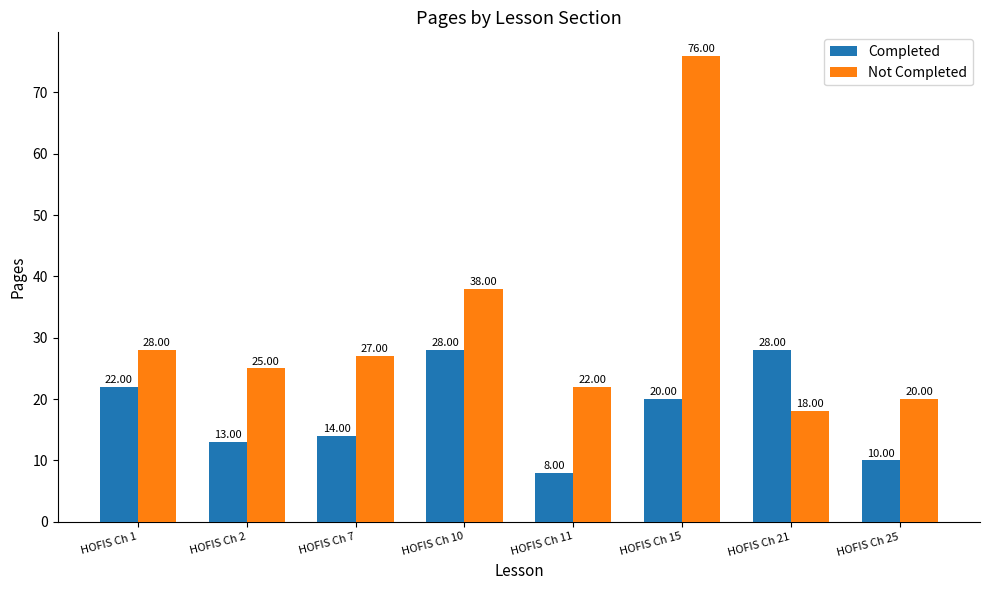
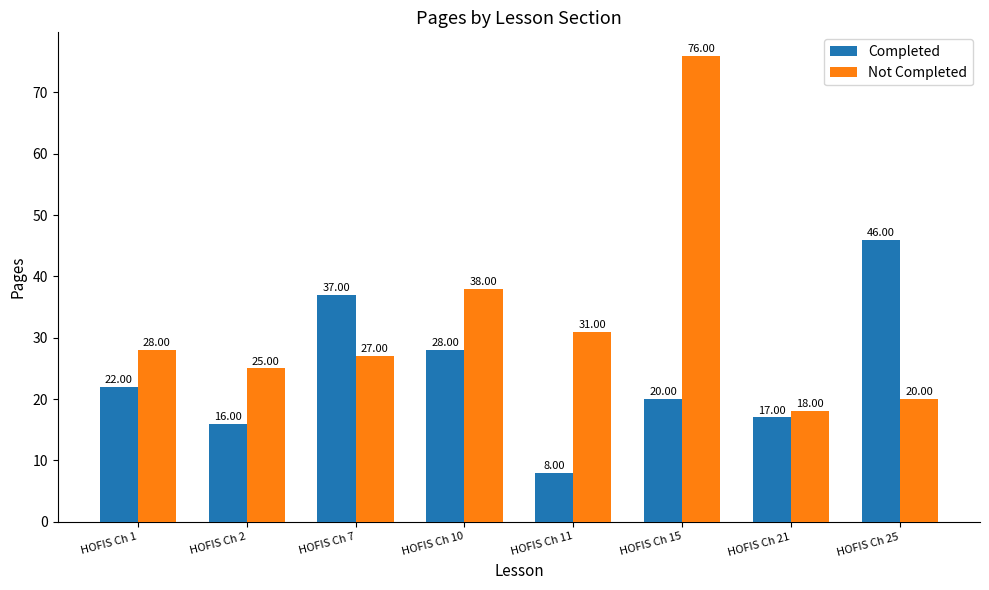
  {
    "Completed": {
      "HOFIS Ch 1": 22.00,
-     "HOFIS Ch 2": 13.00,
-     "HOFIS Ch 7": 14.00,
+     "HOFIS Ch 2": 16.00,
+     "HOFIS Ch 7": 37.00,
      "HOFIS Ch 10": 28.00,
      "HOFIS Ch 11": 8.00,
      "HOFIS Ch 15": 20.00,
-     "HOFIS Ch 21": 28.00,
-     "HOFIS Ch 25": 10.00
+     "HOFIS Ch 21": 17.00,
+     "HOFIS Ch 25": 46.00
    },
    "Not Completed": {
      "HOFIS Ch 1": 28.00,
      "HOFIS Ch 2": 25.00,
      "HOFIS Ch 7": 27.00,
      "HOFIS Ch 10": 38.00,
-     "HOFIS Ch 11": 22.00,
+     "HOFIS Ch 11": 31.00,
      "HOFIS Ch 15": 76.00,
      "HOFIS Ch 21": 18.00,
      "HOFIS Ch 25": 20.00
    }
  }
